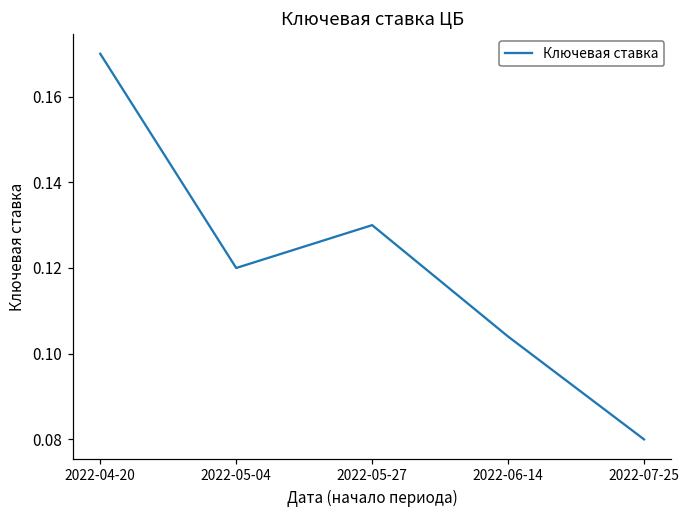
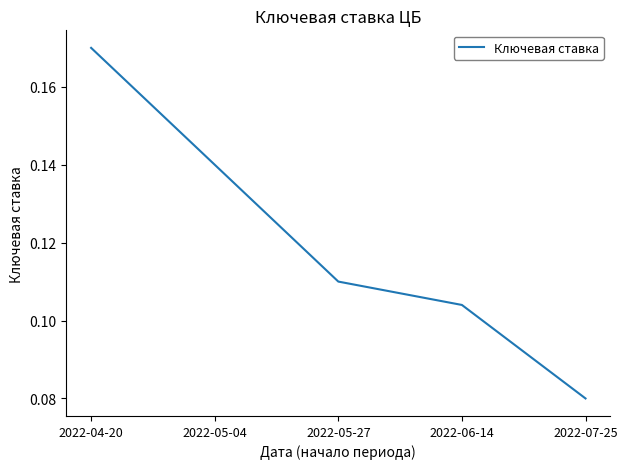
  {
    "2022-04-20": 0.17,
-   "2022-05-04": 0.12,
-   "2022-05-27": 0.13,
+   "2022-05-04": 0.14,
+   "2022-05-27": 0.11,
    "2022-06-14": 0.104,
    "2022-07-25": 0.08
  }
